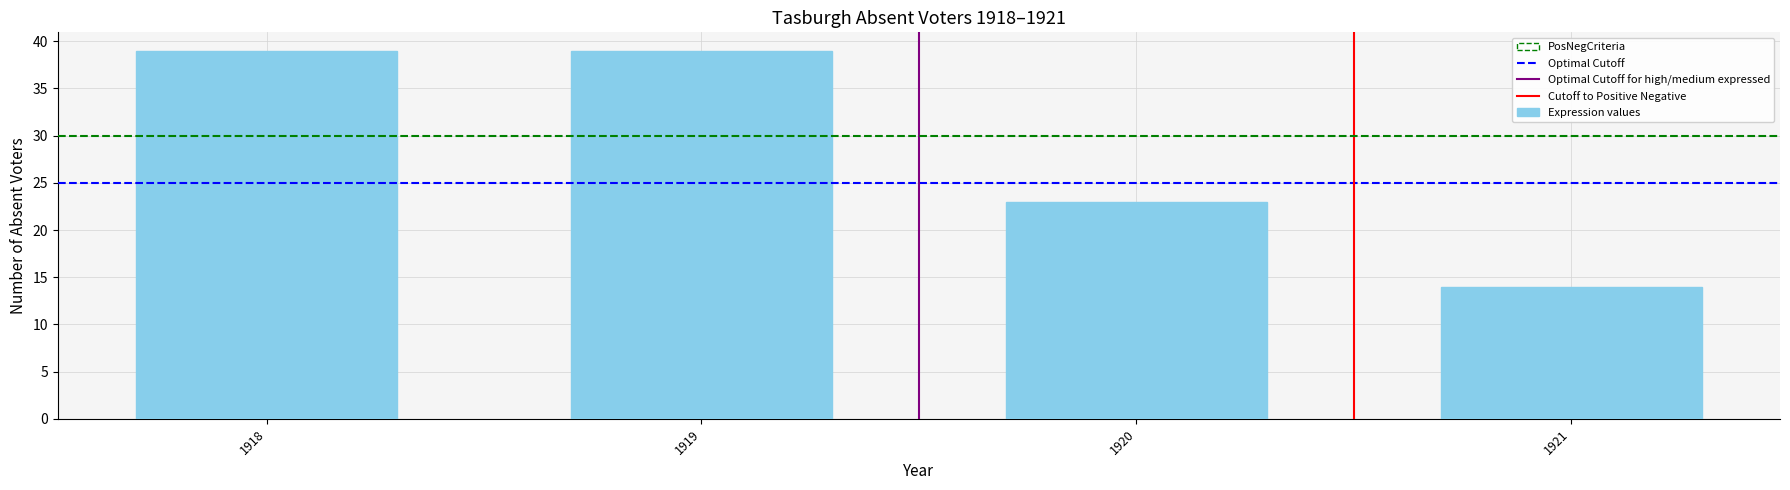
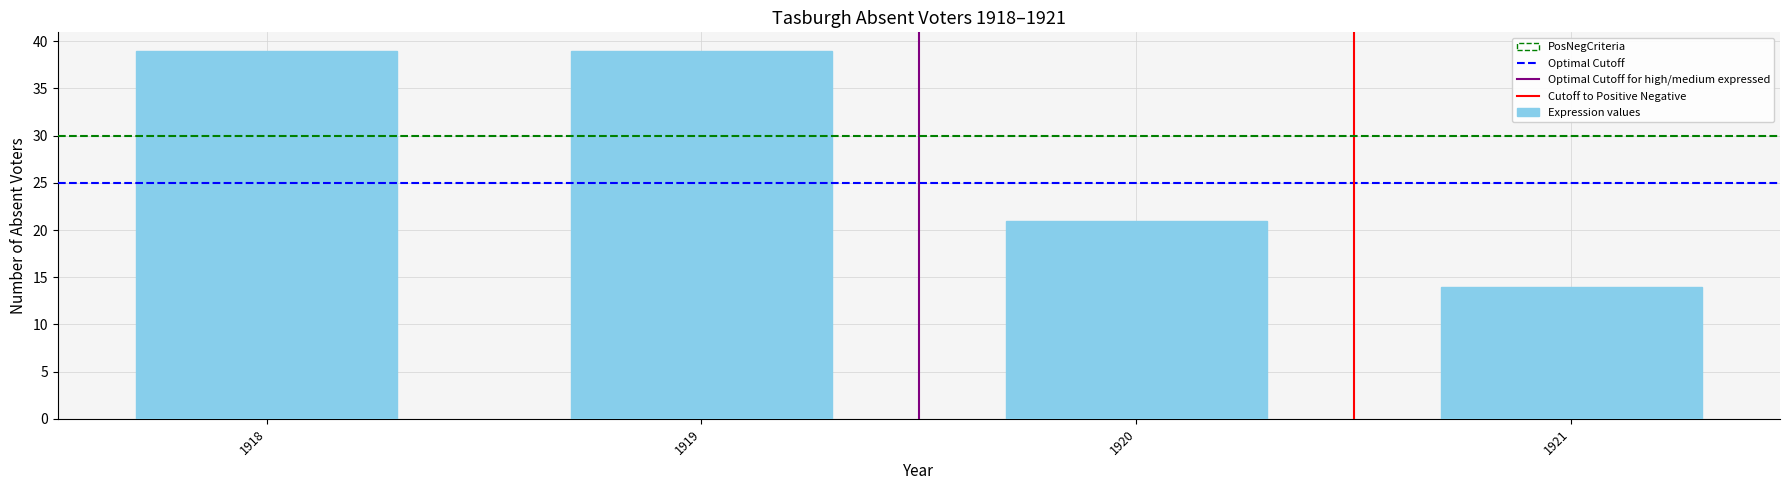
  {
    "1918": 39,
    "1919": 39,
-   "1920": 23,
+   "1920": 21,
    "1921": 14
  }
